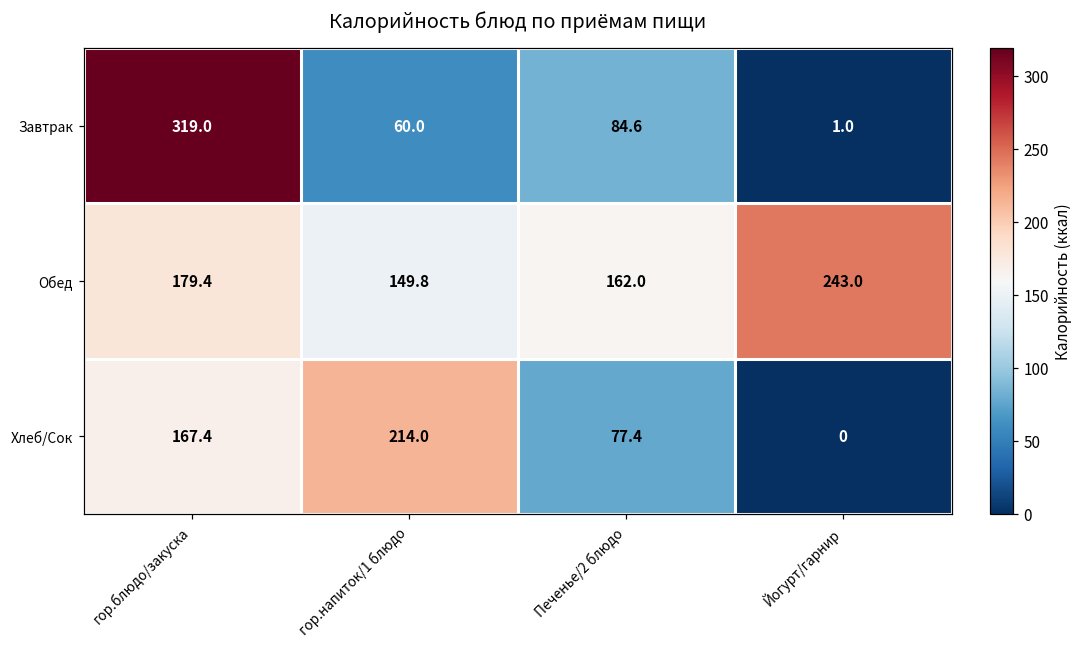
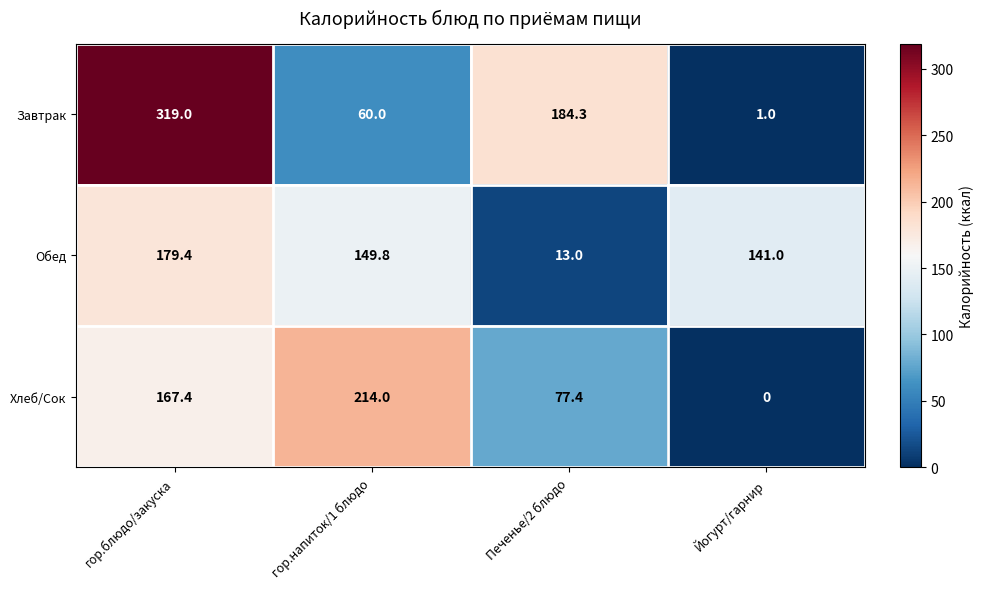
  {
    "Завтрак": {
      "гор.блюдо/закуска": 319.0,
      "гор.напиток/1 блюдо": 60.0,
-     "Печенье/2 блюдо": 84.6,
+     "Печенье/2 блюдо": 184.3,
      "Йогурт/гарнир": 1.0
    },
    "Обед": {
      "гор.блюдо/закуска": 179.4,
      "гор.напиток/1 блюдо": 149.8,
-     "Печенье/2 блюдо": 162.0,
-     "Йогурт/гарнир": 243.0
+     "Печенье/2 блюдо": 13.0,
+     "Йогурт/гарнир": 141.0
    },
    "Хлеб/Сок": {
      "гор.блюдо/закуска": 167.4,
      "гор.напиток/1 блюдо": 214.0,
      "Печенье/2 блюдо": 77.4,
      "Йогурт/гарнир": 0
    }
  }
